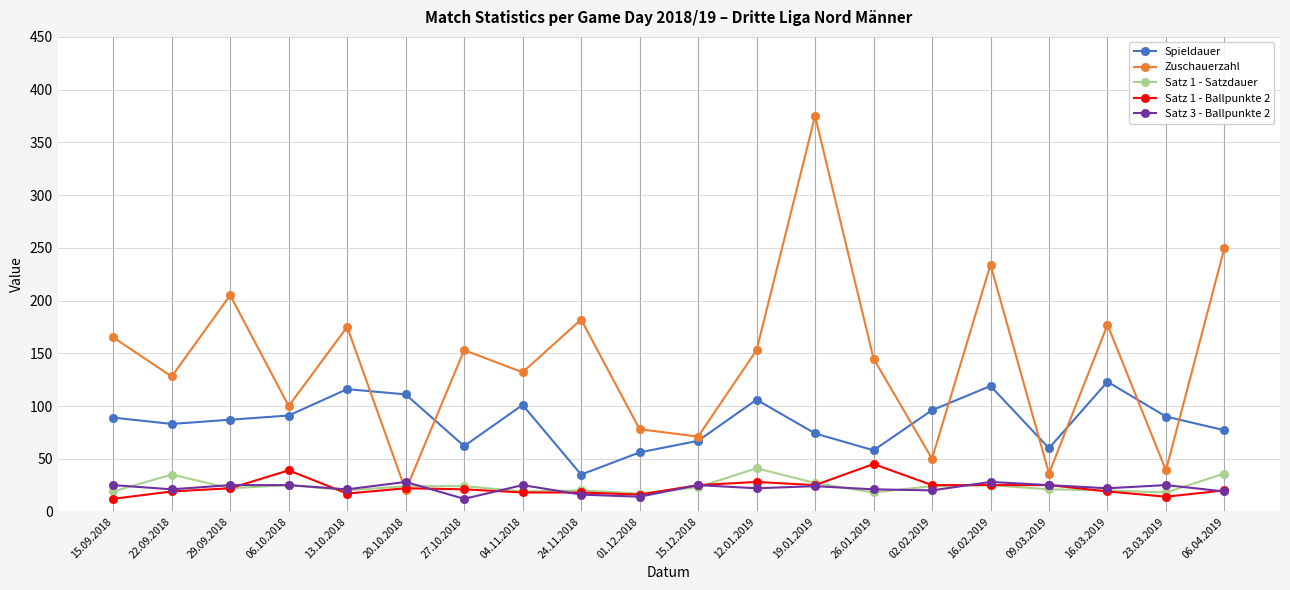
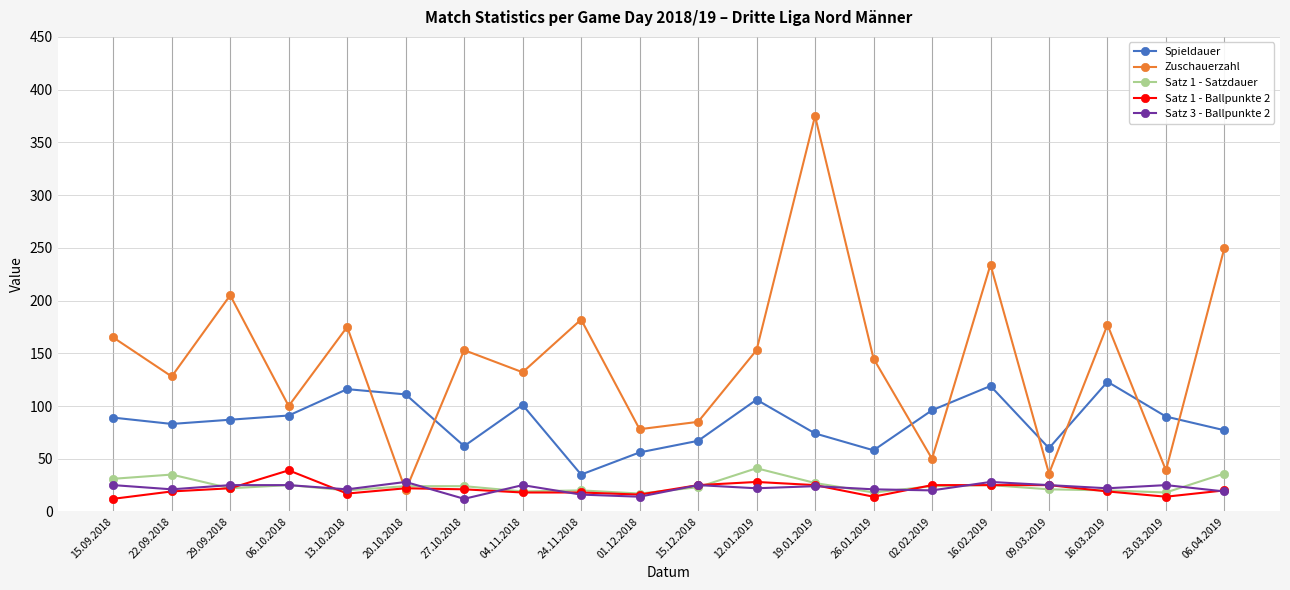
  {
    "Spieldauer": {
      "15.09.2018": 89,
      "22.09.2018": 83,
      "29.09.2018": 87,
      "06.10.2018": 91,
      "13.10.2018": 116,
      "20.10.2018": 111,
      "27.10.2018": 62,
      "04.11.2018": 101,
      "24.11.2018": 35,
      "01.12.2018": 56,
      "15.12.2018": 67,
      "12.01.2019": 106,
      "19.01.2019": 74,
      "26.01.2019": 58,
      "02.02.2019": 96,
      "16.02.2019": 119,
      "09.03.2019": 60,
      "16.03.2019": 123,
      "23.03.2019": 90,
      "06.04.2019": 77
    },
    "Zuschauerzahl": {
      "15.09.2018": 165,
      "22.09.2018": 128,
      "29.09.2018": 205,
      "06.10.2018": 100,
      "13.10.2018": 175,
      "27.10.2018": 153,
      "04.11.2018": 132,
      "24.11.2018": 182,
      "01.12.2018": 78,
-     "15.12.2018": 71,
+     "15.12.2018": 85,
      "12.01.2019": 153,
      "19.01.2019": 375,
      "26.01.2019": 145,
      "02.02.2019": 50,
      "16.02.2019": 234,
      "09.03.2019": 36,
      "16.03.2019": 177,
      "23.03.2019": 39,
      "06.04.2019": 250
    },
    "Satz 1 - Satzdauer": {
-     "15.09.2018": 19,
+     "15.09.2018": 31,
      "22.09.2018": 35,
      "27.10.2018": 24,
      "12.01.2019": 41,
      "26.01.2019": 18,
      "09.03.2019": 21,
      "23.03.2019": 18,
      "06.04.2019": 36
    },
    "Satz 1 - Ballpunkte 2": {
      "15.09.2018": 12,
      "06.10.2018": 39,
      "13.10.2018": 17,
      "27.10.2018": 21,
      "12.01.2019": 28,
-     "26.01.2019": 45,
+     "26.01.2019": 14,
      "23.03.2019": 14
    },
    "Satz 3 - Ballpunkte 2": {
      "15.09.2018": 25,
      "29.09.2018": 25,
      "20.10.2018": 28,
      "27.10.2018": 12,
      "04.11.2018": 25,
      "12.01.2019": 22,
      "26.01.2019": 21,
      "02.02.2019": 20,
      "16.02.2019": 28,
      "23.03.2019": 25
    }
  }
